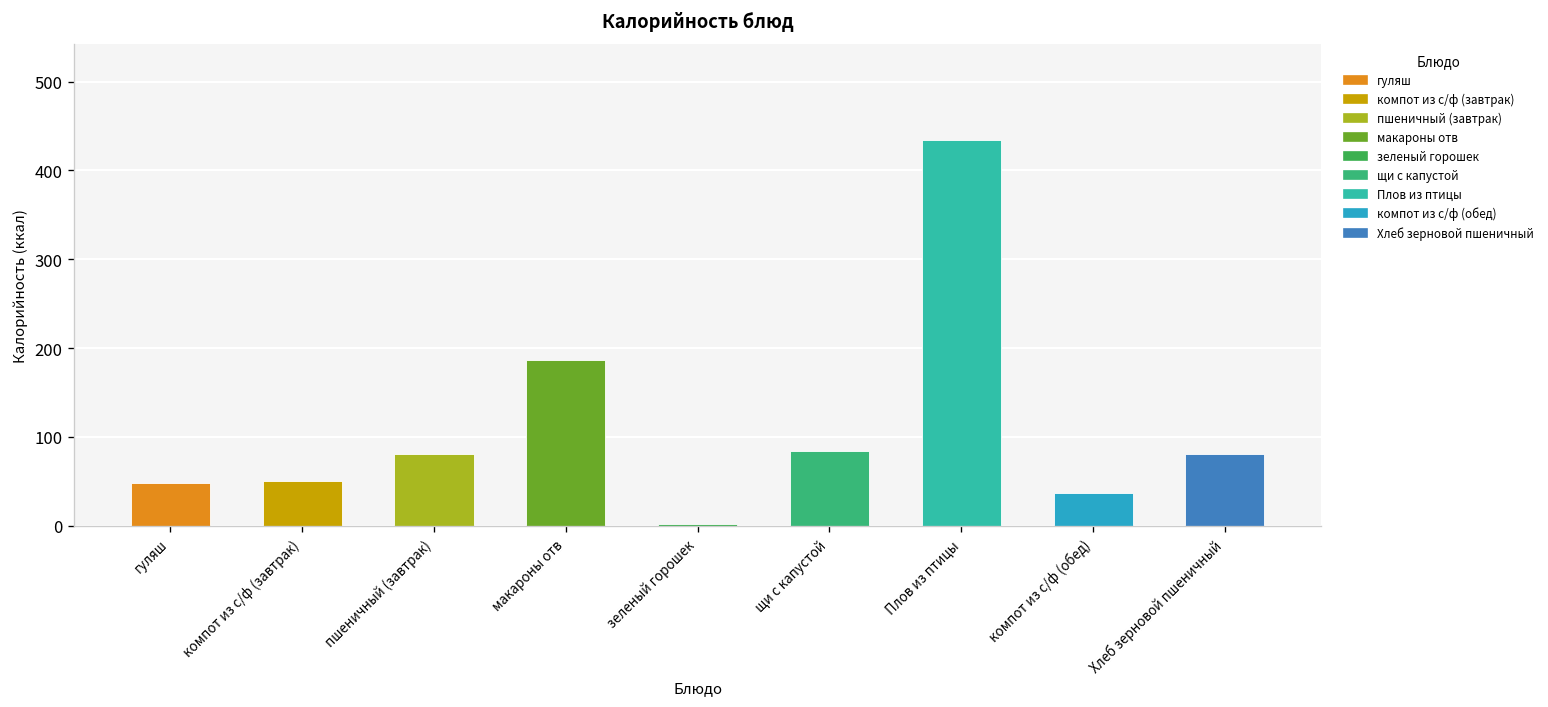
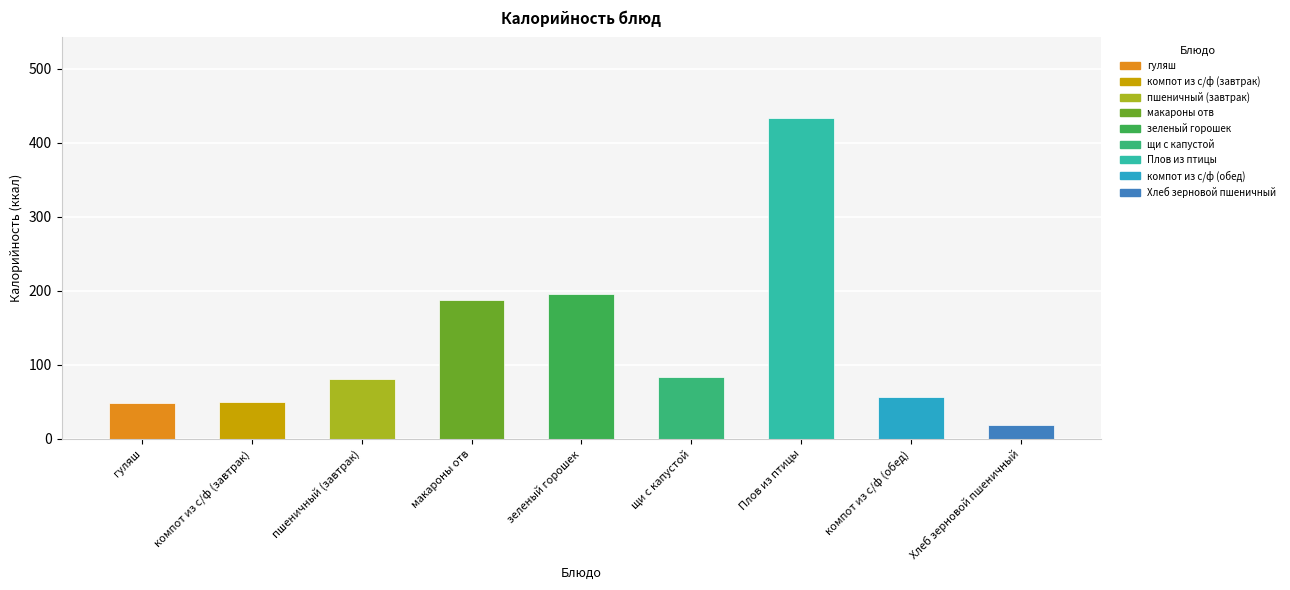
  {
    "гуляш": 50,
    "компот из с/ф (завтрак)": 50,
    "пшеничный (завтрак)": 80,
    "макароны отв": 190,
-   "зеленый горошек": 0,
+   "зеленый горошек": 200,
    "щи с капустой": 80,
    "Плов из птицы": 430,
-   "компот из с/ф (обед)": 40,
-   "Хлеб зерновой пшеничный": 80
+   "компот из с/ф (обед)": 60,
+   "Хлеб зерновой пшеничный": 20
  }
